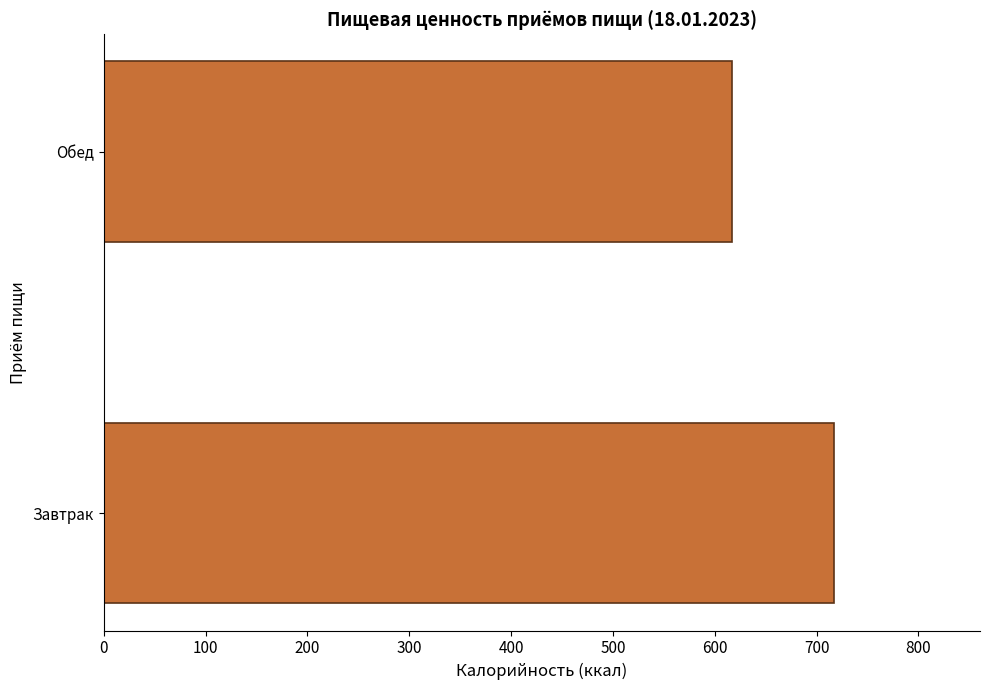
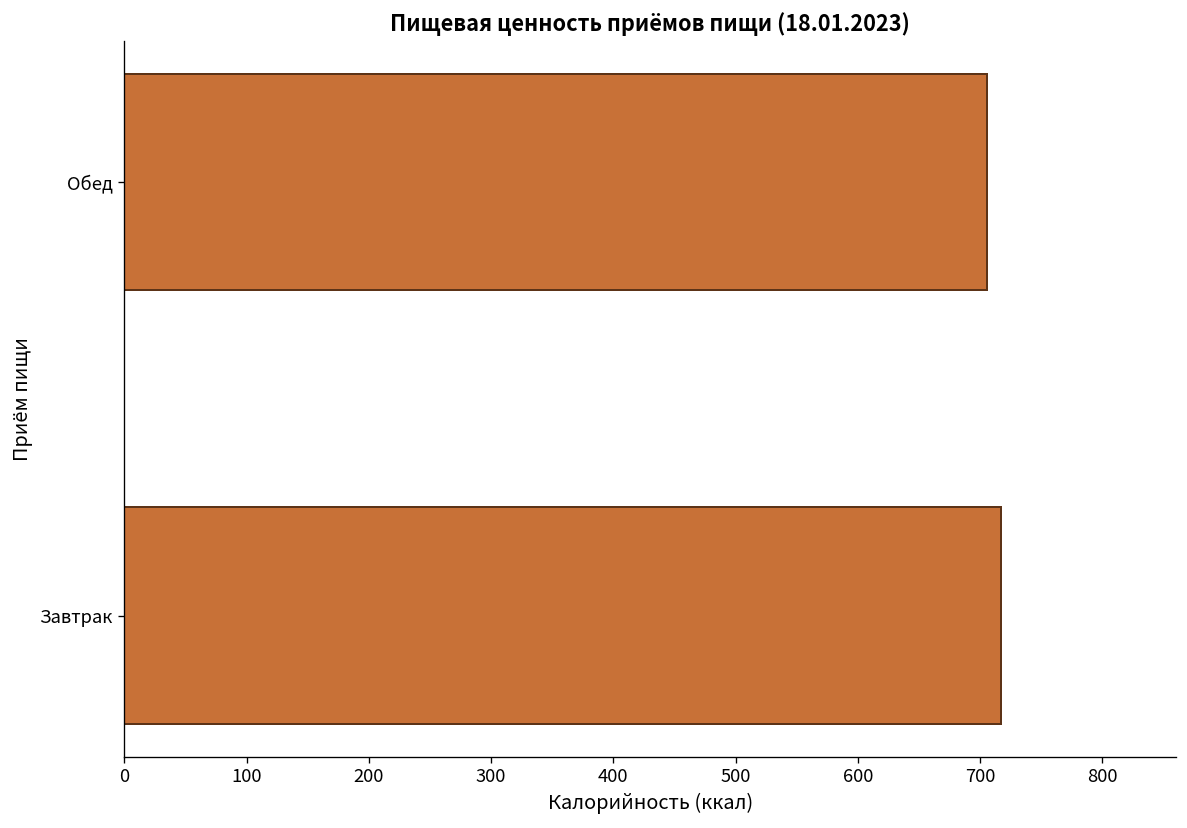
  {
-   "Обед": 617,
+   "Обед": 706,
    "Завтрак": 717
  }
